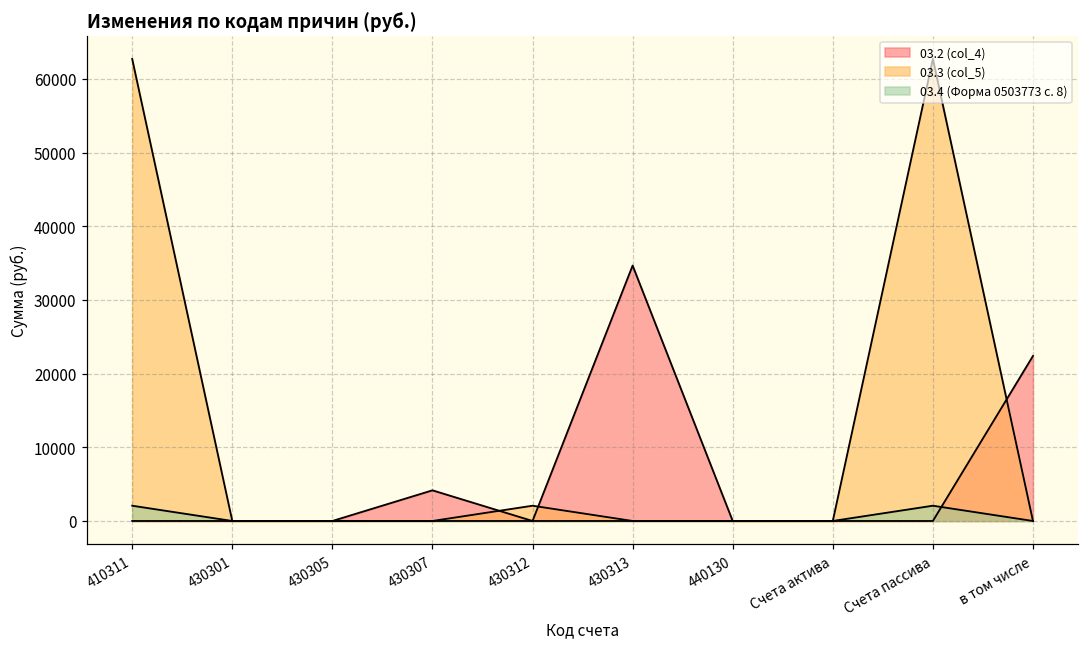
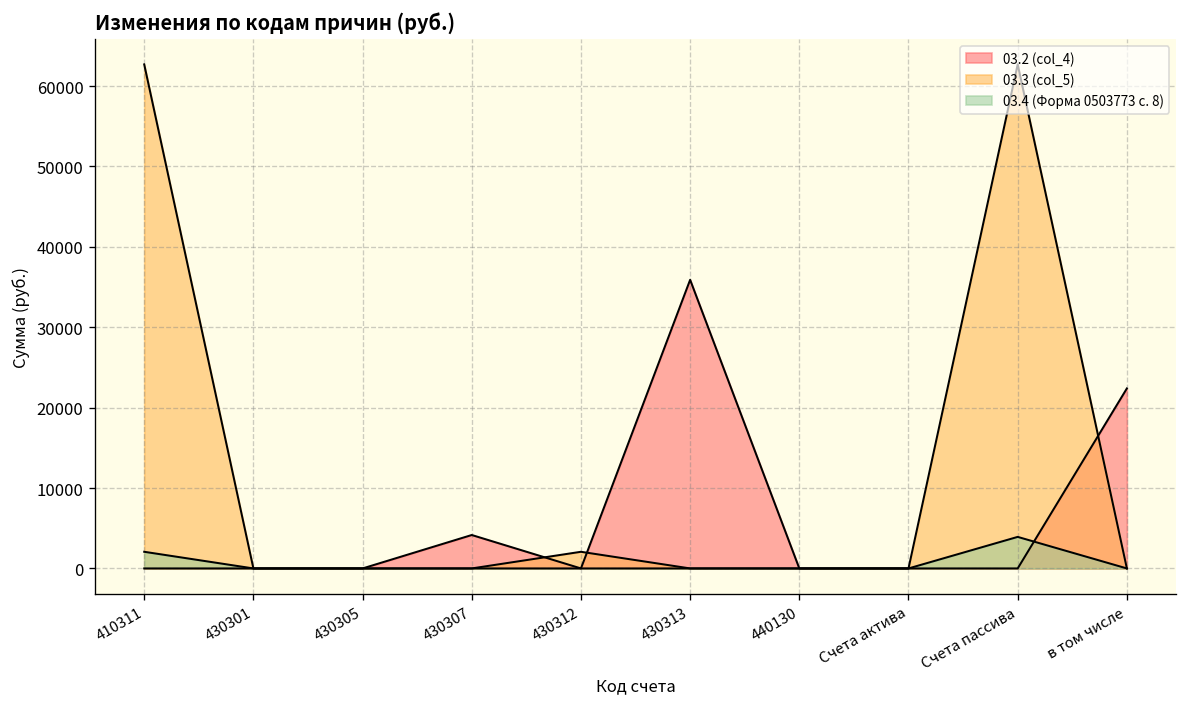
  {
    "03.2 (col_4)": {
      "410311": 0,
      "430307": 4000,
-     "430313": 35000,
+     "430313": 36000,
      "Счета пассива": 0,
      "в том числе": 22000
    },
    "03.3 (col_5)": {
      "410311": 63000,
      "430312": 2000
    },
    "03.4 (Форма 0503773 с. 8)": {
      "410311": 2000,
-     "Счета пассива": 2000
+     "Счета пассива": 4000
    }
  }
